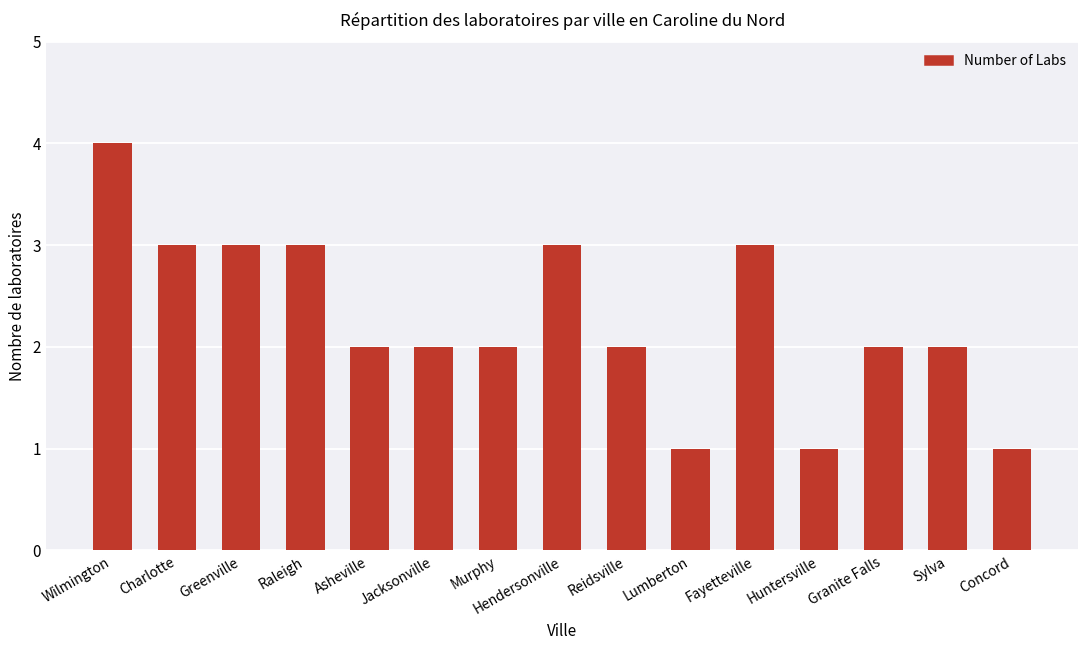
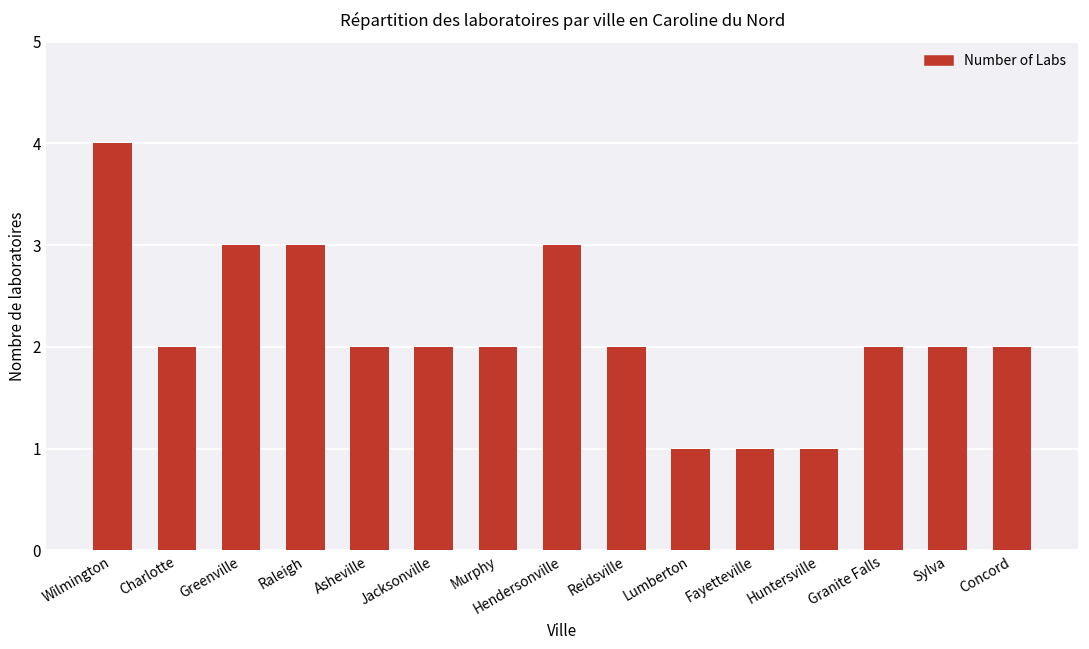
  {
    "Wilmington": 4,
-   "Charlotte": 3,
+   "Charlotte": 2,
    "Greenville": 3,
    "Raleigh": 3,
    "Asheville": 2,
    "Jacksonville": 2,
    "Murphy": 2,
    "Hendersonville": 3,
    "Reidsville": 2,
    "Lumberton": 1,
-   "Fayetteville": 3,
+   "Fayetteville": 1,
    "Huntersville": 1,
    "Granite Falls": 2,
    "Sylva": 2,
-   "Concord": 1
+   "Concord": 2
  }
